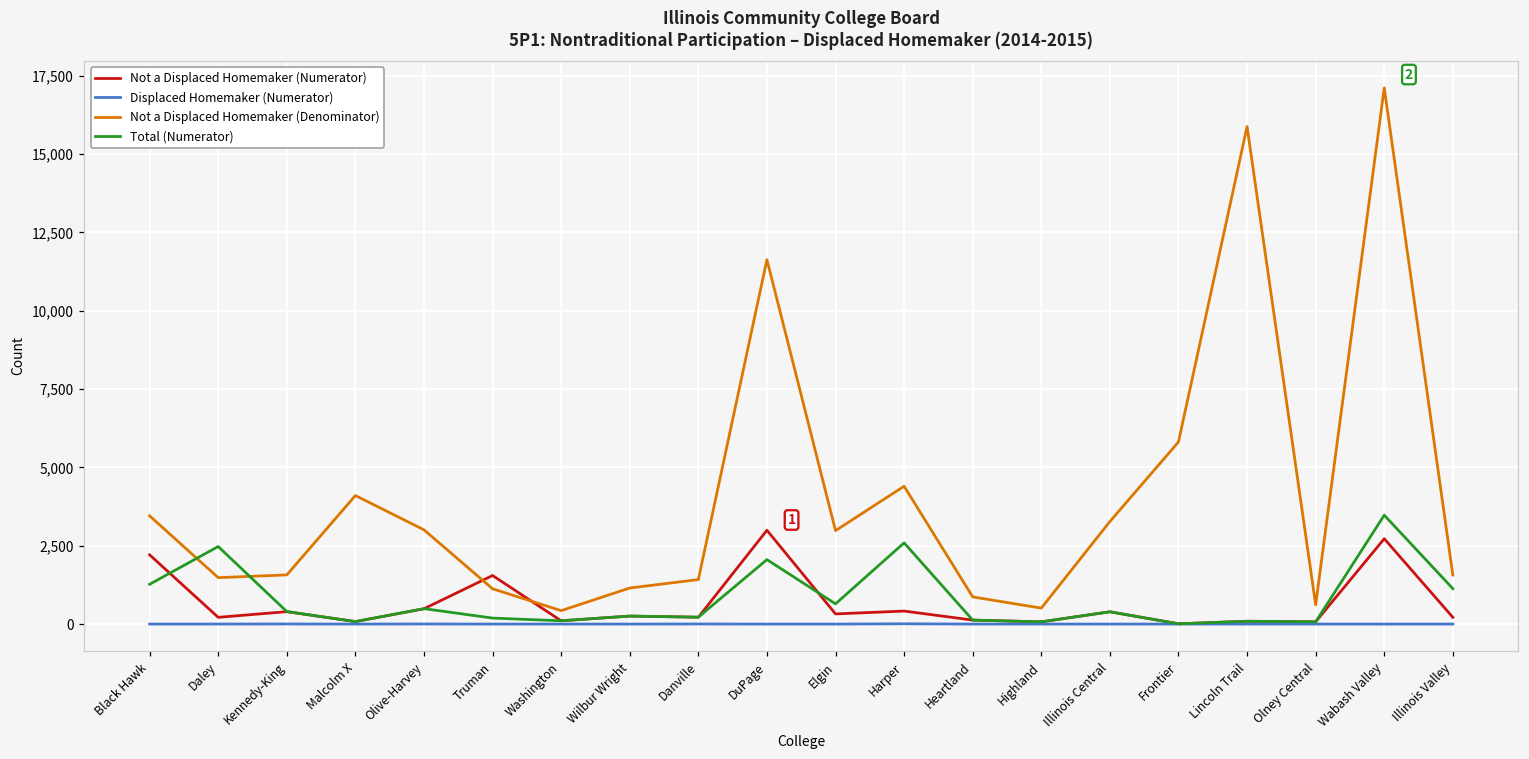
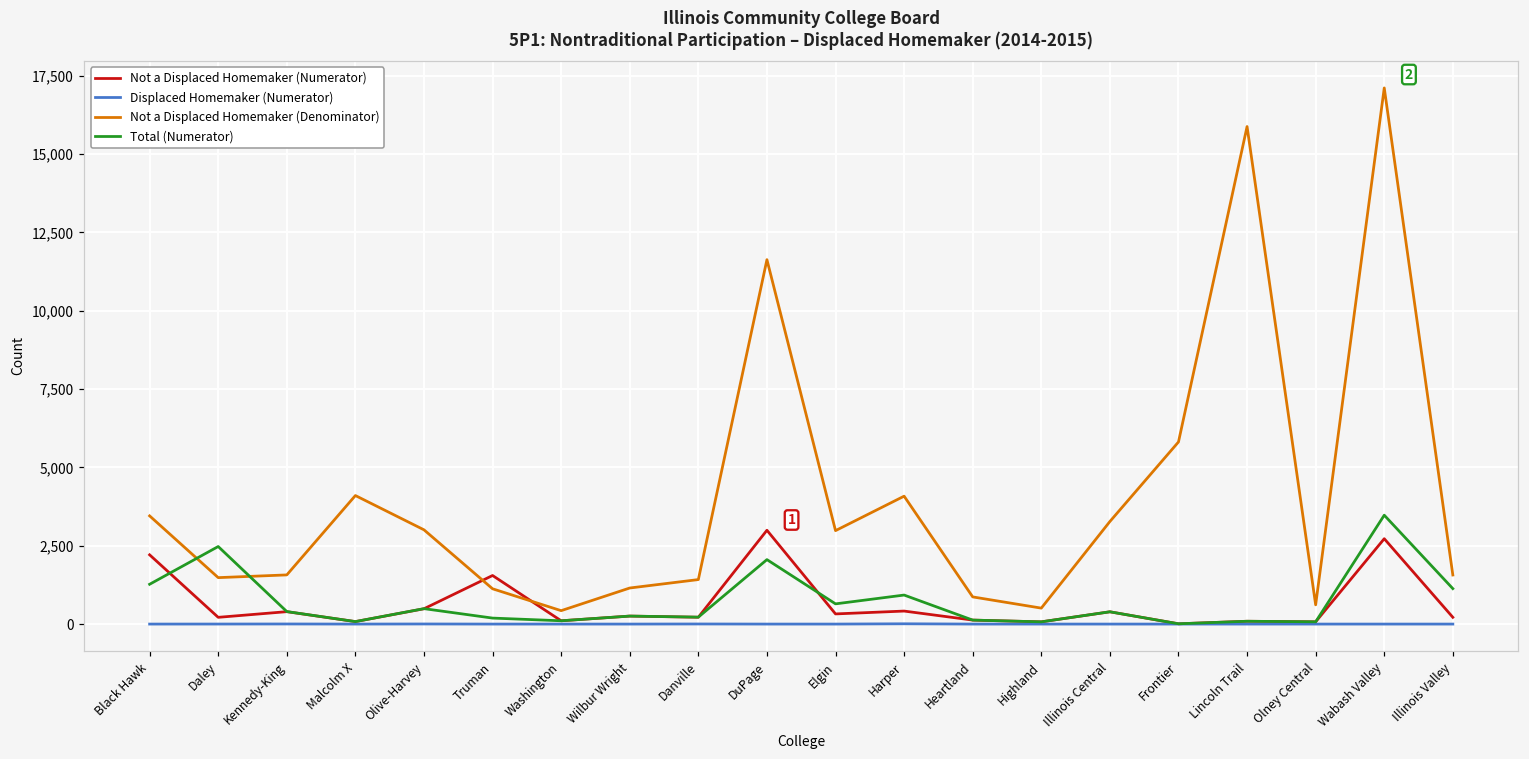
  {
    "Not a Displaced Homemaker (Numerator)": {
      "Black Hawk": "2,200",
      "Daley": "200",
      "Truman": "1,600",
      "Elgin": "300",
      "Harper": "400",
      "Wabash Valley": "2,700",
      "Illinois Valley": "200"
    },
    "Displaced Homemaker (Numerator)": {
      "Black Hawk": "0",
      "Daley": "0",
      "Kennedy-King": "0",
      "Olive-Harvey": "0",
      "Truman": "0",
      "Washington": "0",
      "Wilbur Wright": "0",
      "Danville": "0",
      "DuPage": "0",
      "Elgin": "0",
      "Harper": "0",
      "Heartland": "0",
      "Illinois Central": "0",
      "Wabash Valley": "0",
      "Illinois Valley": "0"
    },
    "Not a Displaced Homemaker (Denominator)": {
      "Black Hawk": "3,500",
      "Daley": "1,500",
      "Kennedy-King": "1,600",
      "Malcolm X": "4,100",
      "Olive-Harvey": "3,000",
      "Truman": "1,100",
      "Washington": "400",
      "Wilbur Wright": "1,200",
      "Danville": "1,400",
      "DuPage": "11,600",
      "Elgin": "3,000",
-     "Harper": "4,400",
+     "Harper": "4,100",
      "Heartland": "900",
      "Highland": "500",
      "Illinois Central": "3,300",
      "Frontier": "5,800",
      "Lincoln Trail": "15,900",
      "Olney Central": "600",
      "Illinois Valley": "1,600"
    },
    "Total (Numerator)": {
      "Black Hawk": "1,300",
      "Daley": "2,500",
      "Truman": "200",
      "DuPage": "2,100",
      "Elgin": "600",
-     "Harper": "2,600",
+     "Harper": "900",
      "Wabash Valley": "3,500",
      "Illinois Valley": "1,100"
    }
  }
